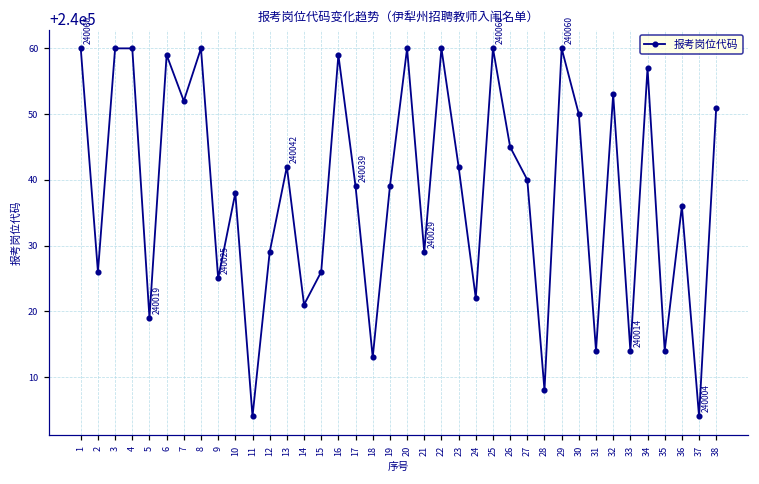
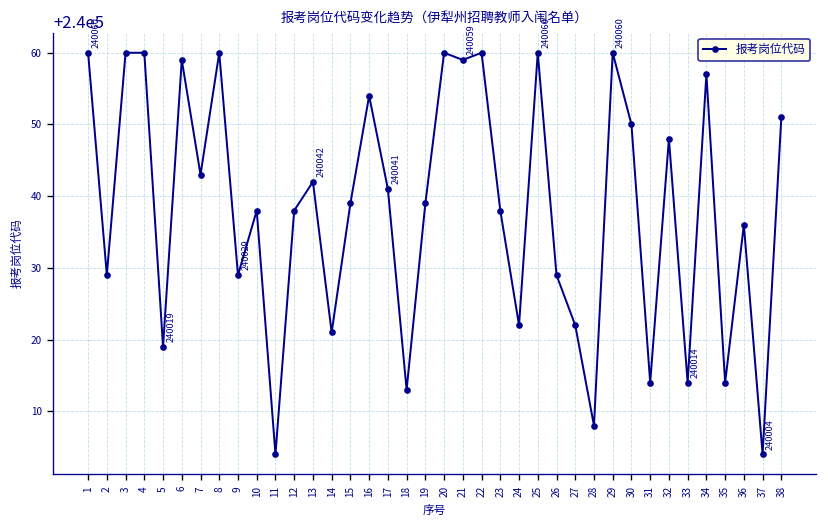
  {
    "1": 240060,
-   "2": 240026,
+   "2": 240029,
    "5": 240019,
-   "7": 240052,
-   "9": 240025,
-   "12": 240029,
+   "7": 240043,
+   "9": 240029,
+   "12": 240038,
    "13": 240042,
-   "15": 240026,
-   "16": 240059,
-   "17": 240039,
-   "21": 240029,
-   "23": 240042,
+   "15": 240039,
+   "16": 240054,
+   "17": 240041,
+   "21": 240059,
+   "23": 240038,
    "25": 240060,
-   "26": 240045,
-   "27": 240040,
+   "26": 240029,
+   "27": 240022,
    "29": 240060,
-   "32": 240053,
+   "32": 240048,
    "33": 240014,
    "37": 240004
  }
